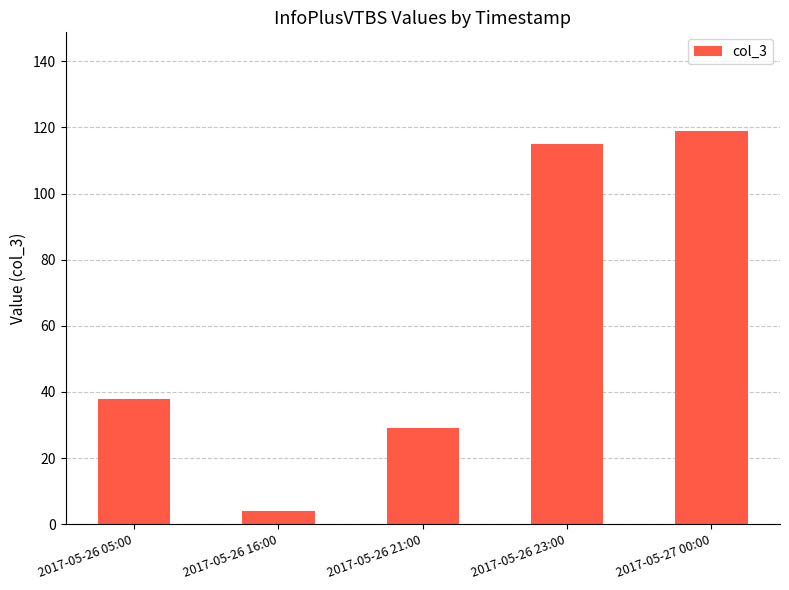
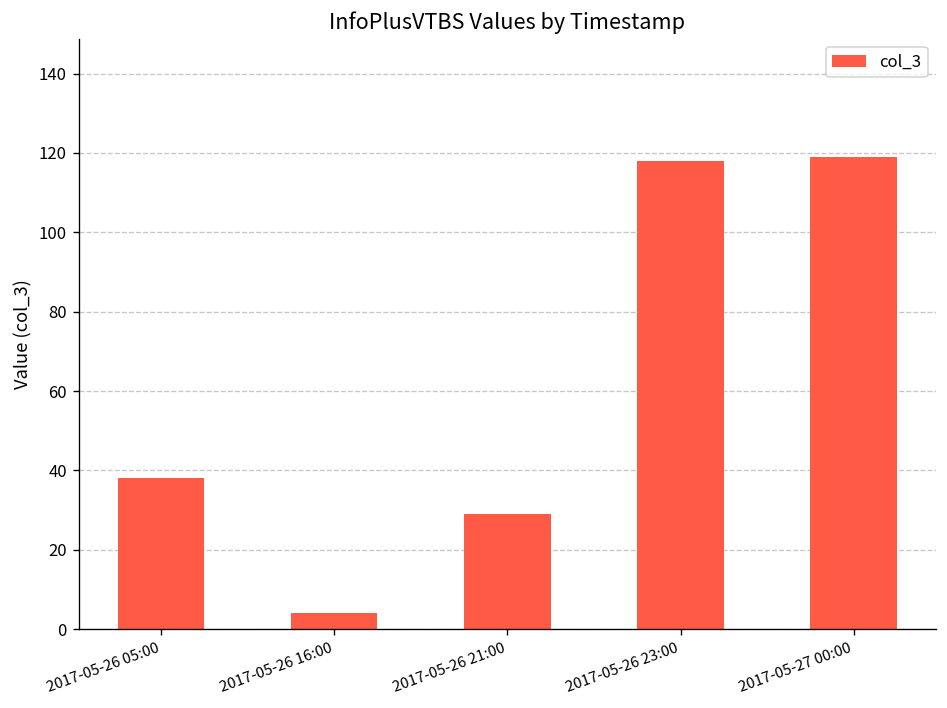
  {
    "2017-05-26 05:00": 38,
    "2017-05-26 16:00": 4,
    "2017-05-26 21:00": 29,
-   "2017-05-26 23:00": 115,
+   "2017-05-26 23:00": 118,
    "2017-05-27 00:00": 119
  }
